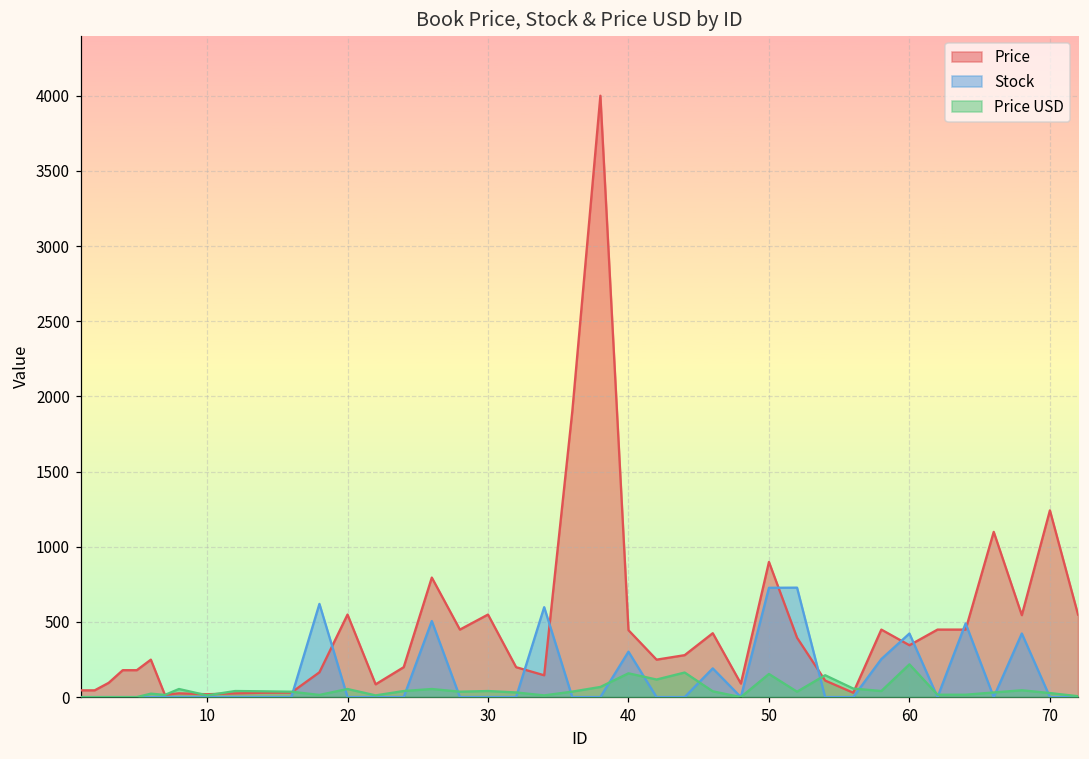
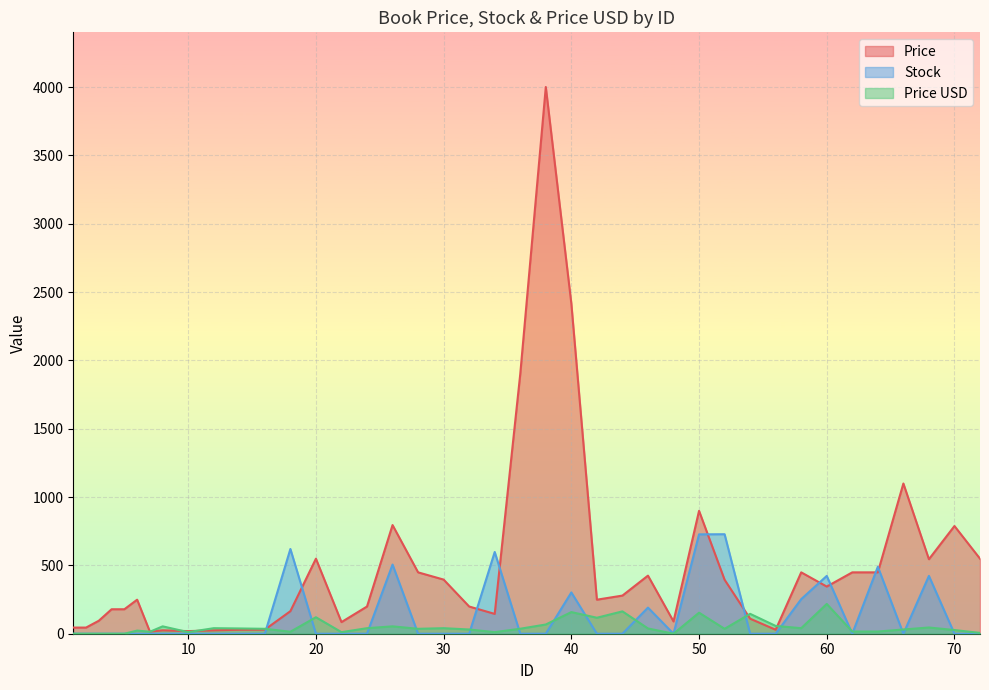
  {
    "Price": {
      "20": 550,
-     "30": 550,
-     "40": 450,
+     "30": 400,
+     "40": 2420,
      "50": 900,
      "60": 350,
-     "70": 1240
+     "70": 790
    },
    "Stock": {
      "20": 0,
      "30": 0,
      "40": 300,
      "50": 730,
      "60": 420,
      "70": 0
    },
    "Price USD": {
-     "20": 50,
+     "20": 120,
      "30": 40,
      "40": 160,
      "50": 150,
      "60": 220,
      "70": 30
    }
  }
